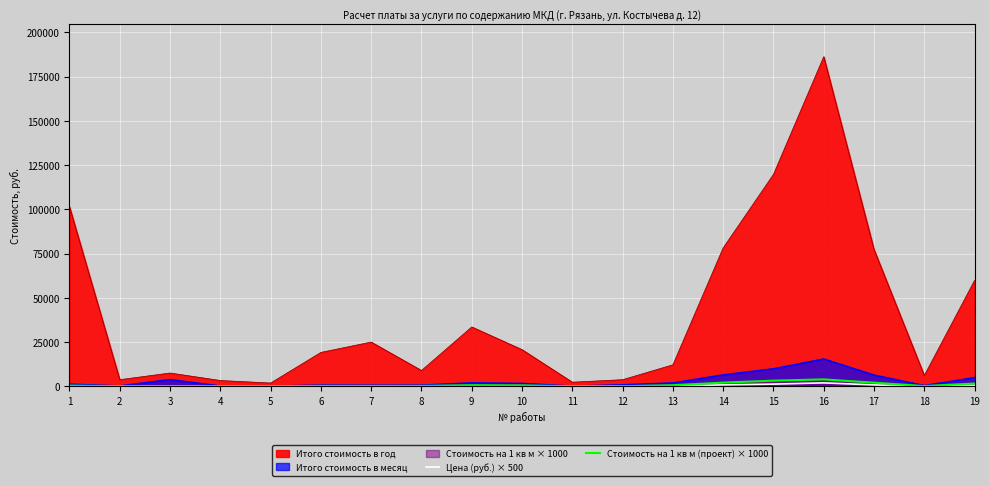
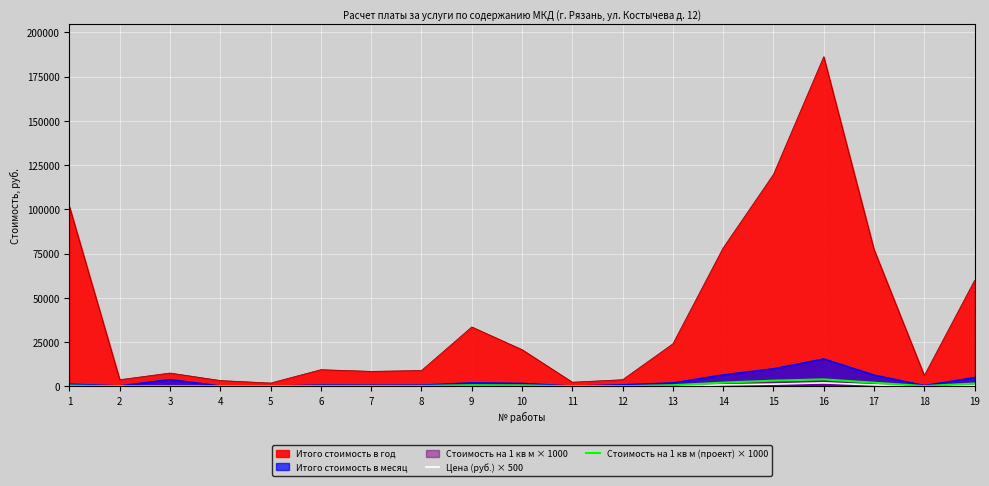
  {
    "Итого стоимость в год": {
      "1": 101000,
      "2": 4000,
      "3": 8000,
      "4": 3000,
      "5": 2000,
-     "6": 19000,
-     "7": 25000,
+     "6": 9000,
+     "7": 8000,
      "8": 9000,
      "9": 34000,
      "10": 21000,
      "11": 2000,
      "12": 4000,
-     "13": 12000,
+     "13": 24000,
      "14": 78000,
      "15": 120000,
      "16": 186000,
      "17": 77000,
      "18": 6000,
      "19": 60000
    },
    "Итого стоимость в месяц": {
      "3": 4000,
      "14": 7000,
      "15": 10000,
      "16": 16000,
      "17": 6000,
      "19": 5000
    },
    "Цена (руб.) × 500": {
      "16": 2000
    }
  }
